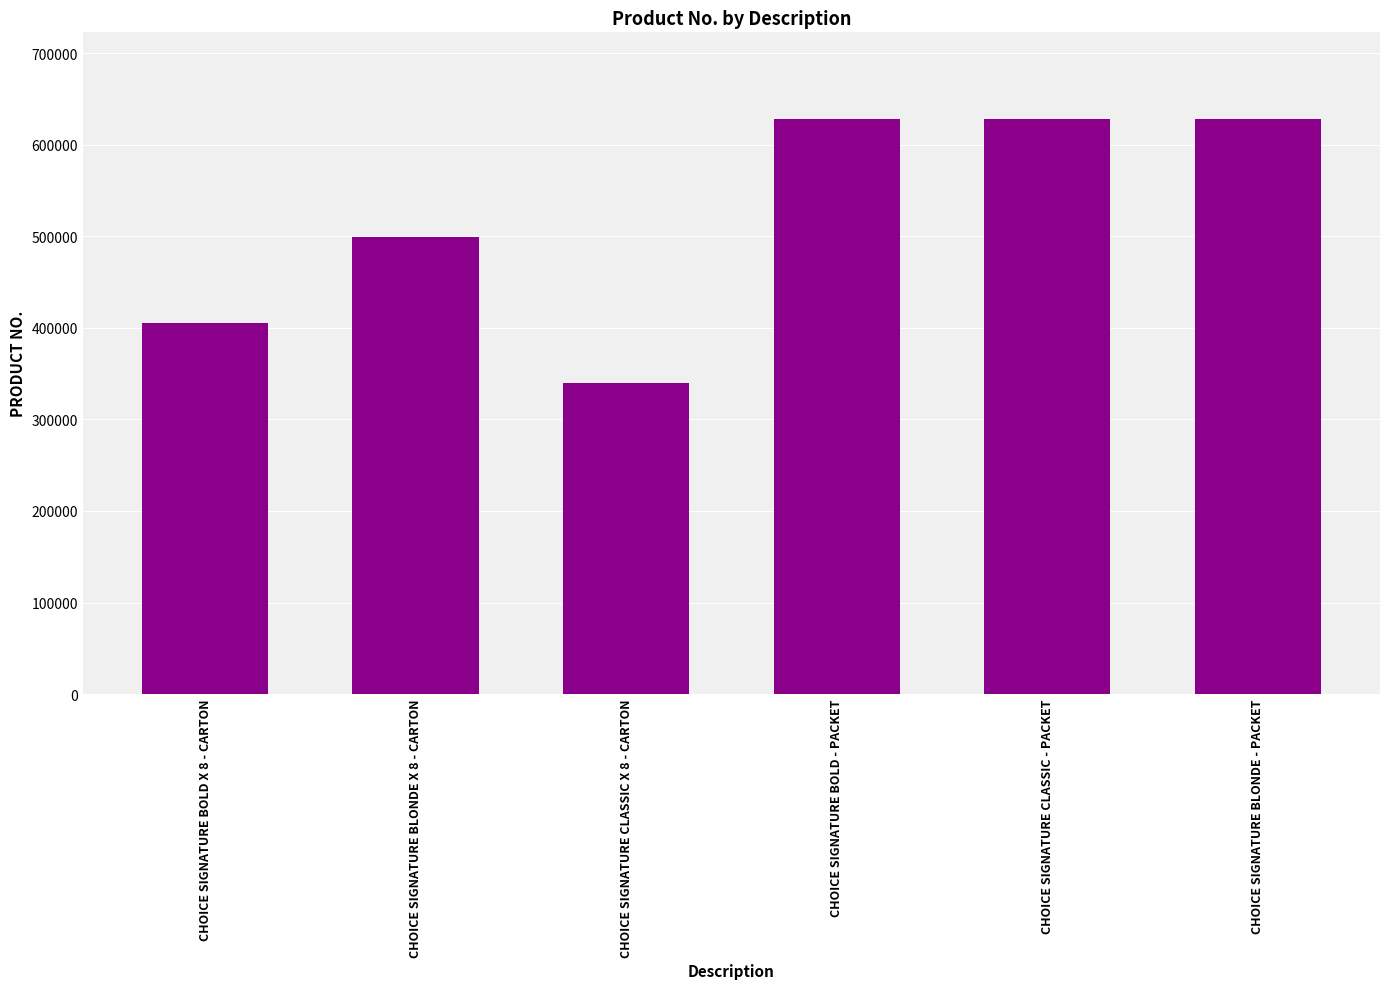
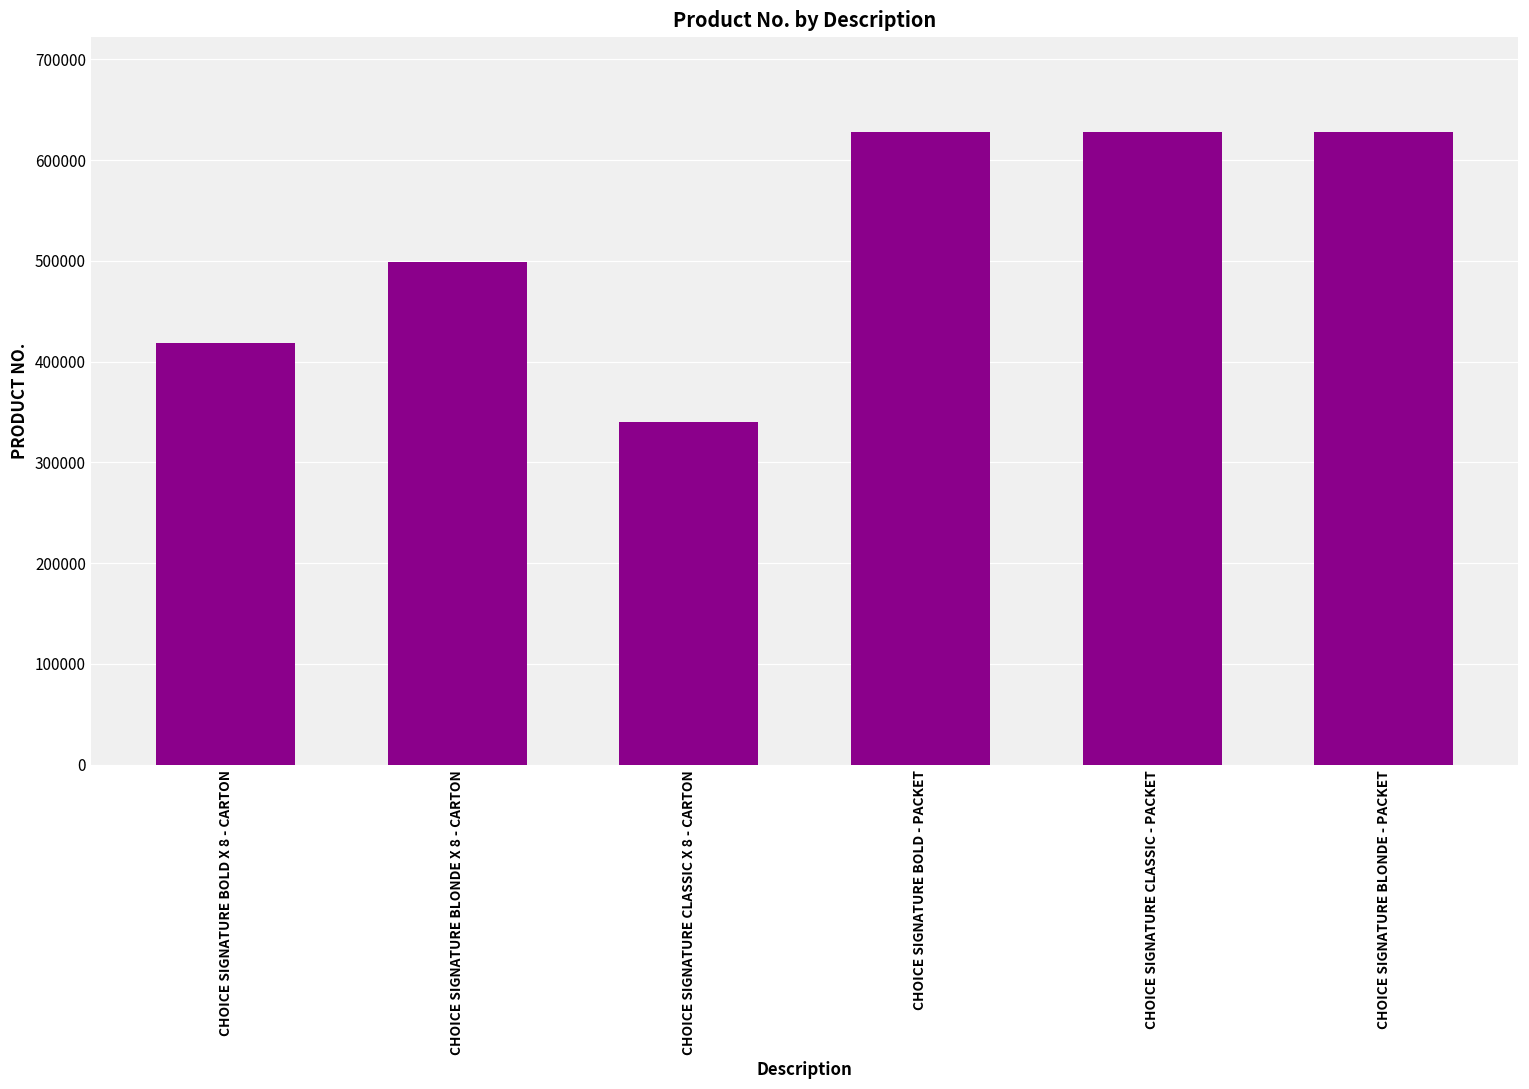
  {
-   "CHOICE SIGNATURE BOLD X 8 - CARTON": 410000,
+   "CHOICE SIGNATURE BOLD X 8 - CARTON": 420000,
    "CHOICE SIGNATURE BLONDE X 8 - CARTON": 500000,
    "CHOICE SIGNATURE CLASSIC X 8 - CARTON": 340000,
    "CHOICE SIGNATURE BOLD - PACKET": 630000,
    "CHOICE SIGNATURE CLASSIC - PACKET": 630000,
    "CHOICE SIGNATURE BLONDE - PACKET": 630000
  }
